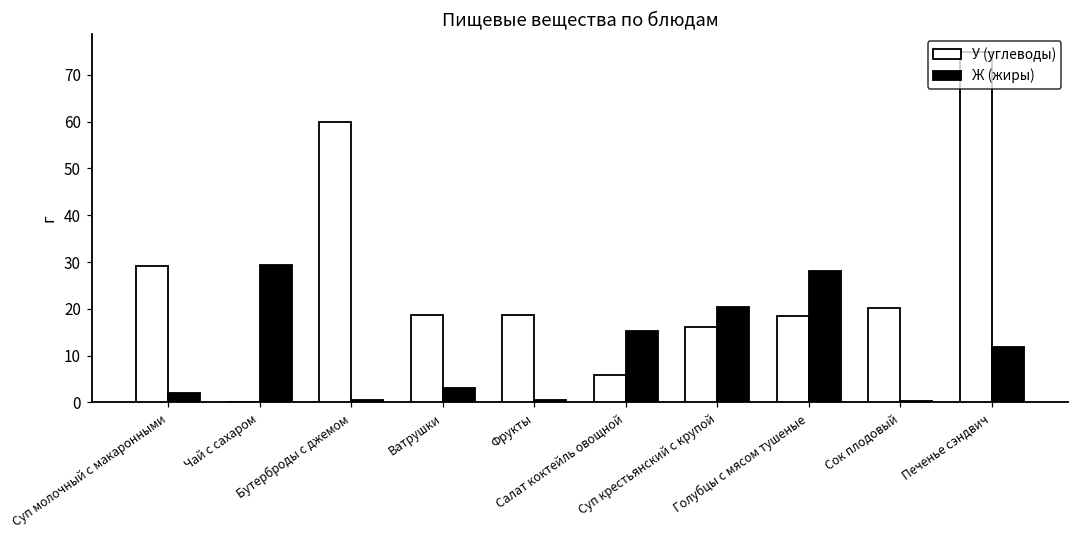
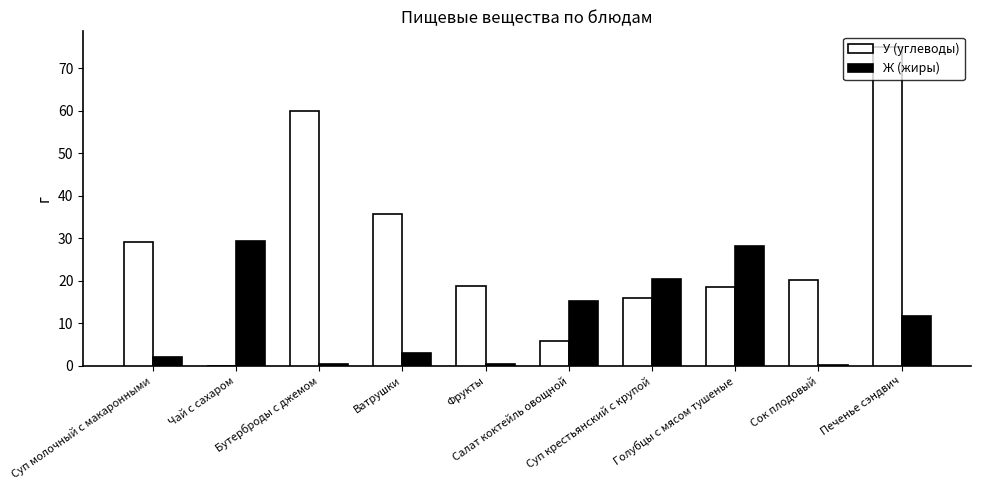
  {
    "У (углеводы)": {
      "Суп молочный с макаронными": 29,
      "Бутерброды с джемом": 60,
-     "Ватрушки": 19,
+     "Ватрушки": 36,
      "Фрукты": 19,
      "Салат коктейль овощной": 6,
      "Суп крестьянский с крупой": 16,
      "Голубцы с мясом тушеные": 18,
      "Сок плодовый": 20
    },
    "Ж (жиры)": {
      "Суп молочный с макаронными": 2,
      "Чай с сахаром": 29,
      "Ватрушки": 3,
      "Салат коктейль овощной": 15,
      "Суп крестьянский с крупой": 20,
      "Голубцы с мясом тушеные": 28,
      "Печенье сэндвич": 12
    }
  }
